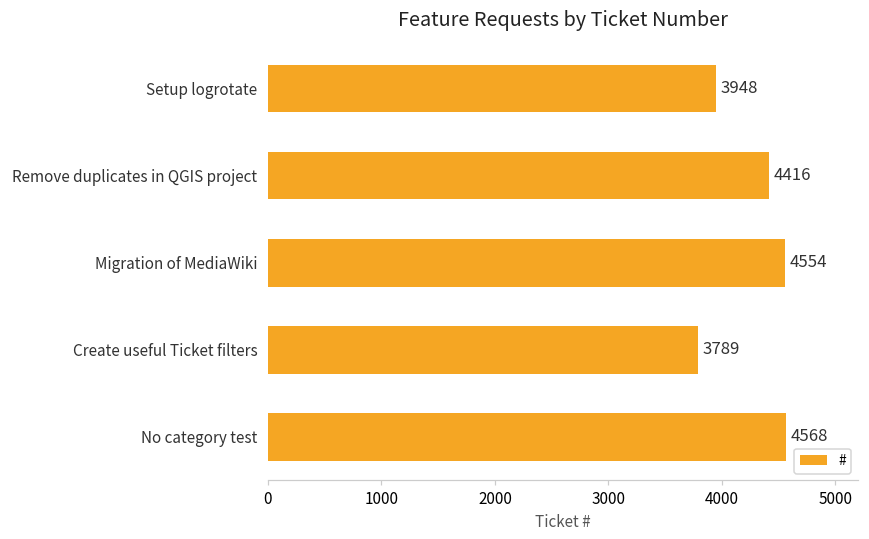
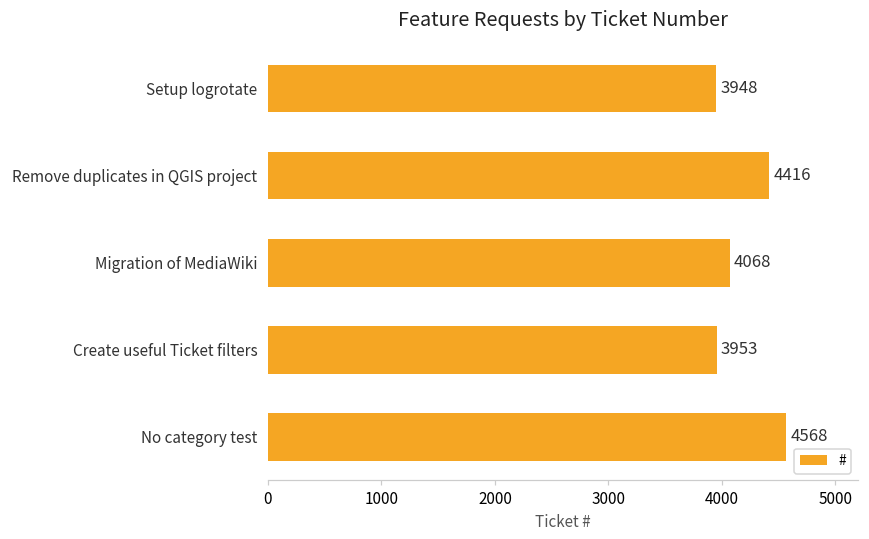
  {
    "Setup logrotate": 3948,
    "Remove duplicates in QGIS project": 4416,
-   "Migration of MediaWiki": 4554,
-   "Create useful Ticket filters": 3789,
+   "Migration of MediaWiki": 4068,
+   "Create useful Ticket filters": 3953,
    "No category test": 4568
  }
